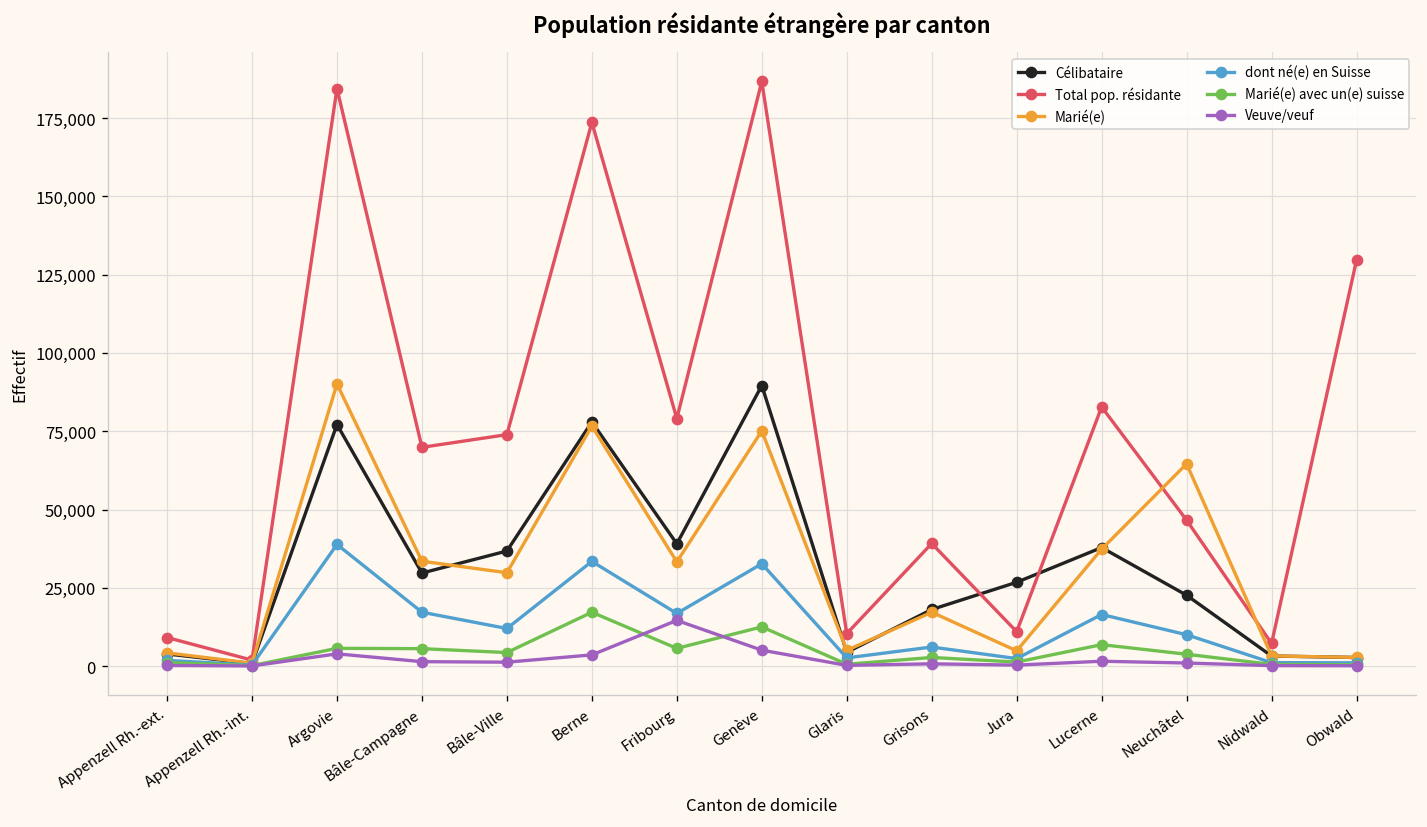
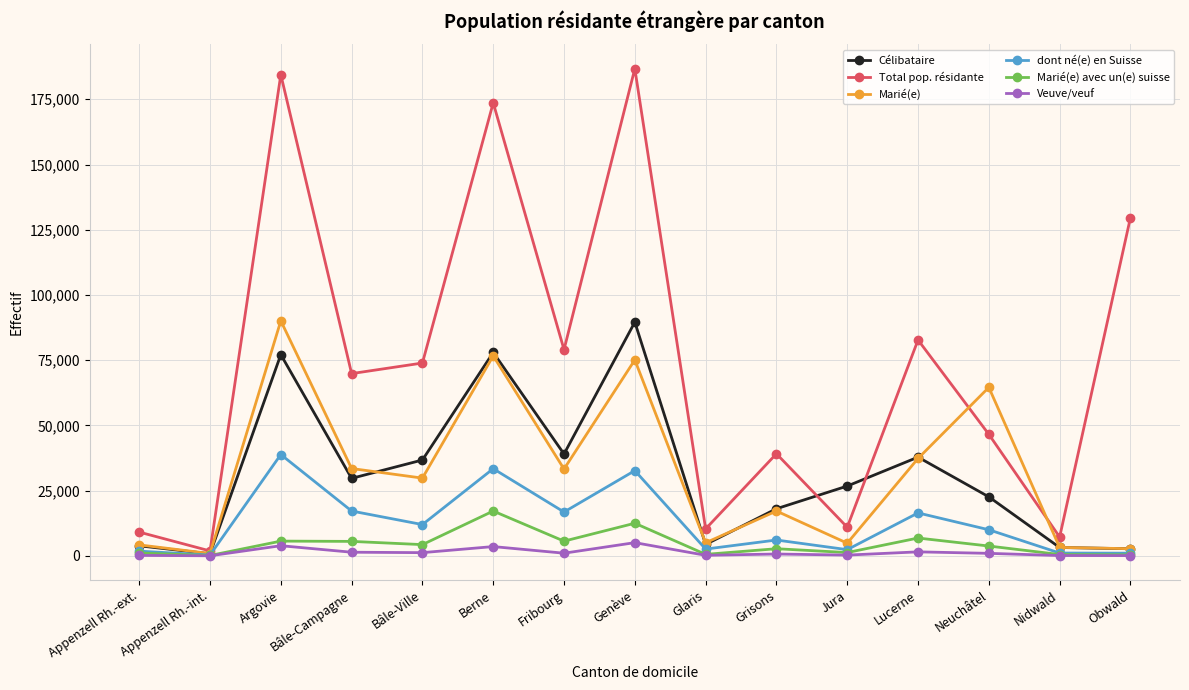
  {
    "Célibataire": {
      "Argovie": "77,000",
      "Bâle-Campagne": "30,000",
      "Bâle-Ville": "37,000",
      "Berne": "78,000",
      "Fribourg": "39,000",
      "Genève": "90,000",
      "Jura": "27,000",
      "Neuchâtel": "23,000"
    },
    "Total pop. résidante": {
      "Appenzell Rh.-ext.": "9,000",
      "Appenzell Rh.-int.": "2,000",
      "Argovie": "184,000",
      "Bâle-Campagne": "70,000",
      "Bâle-Ville": "74,000",
      "Berne": "174,000",
      "Fribourg": "79,000",
      "Genève": "187,000",
      "Glaris": "10,000",
      "Grisons": "39,000",
      "Jura": "11,000",
      "Lucerne": "83,000",
      "Neuchâtel": "47,000",
      "Nidwald": "7,000",
      "Obwald": "130,000"
    },
    "Marié(e)": {
      "Argovie": "90,000",
      "Bâle-Campagne": "33,000",
      "Bâle-Ville": "30,000",
      "Berne": "77,000",
      "Fribourg": "33,000",
      "Genève": "75,000",
      "Jura": "5,000",
      "Neuchâtel": "65,000"
    },
    "dont né(e) en Suisse": {
      "Argovie": "39,000",
      "Bâle-Campagne": "17,000",
      "Bâle-Ville": "12,000",
      "Berne": "33,000",
      "Fribourg": "17,000",
      "Genève": "33,000",
      "Glaris": "3,000",
      "Grisons": "6,000",
      "Jura": "2,000",
      "Lucerne": "16,000",
      "Neuchâtel": "10,000"
    },
    "Marié(e) avec un(e) suisse": {
      "Argovie": "6,000",
      "Bâle-Campagne": "6,000",
      "Bâle-Ville": "4,000",
      "Berne": "17,000",
      "Fribourg": "6,000",
      "Genève": "13,000",
      "Grisons": "3,000",
      "Lucerne": "7,000",
      "Neuchâtel": "4,000"
    },
    "Veuve/veuf": {
      "Argovie": "4,000",
      "Bâle-Campagne": "1,000",
      "Bâle-Ville": "1,000",
      "Berne": "4,000",
-     "Fribourg": "15,000",
+     "Fribourg": "1,000",
      "Genève": "5,000",
      "Grisons": "1,000",
      "Lucerne": "2,000",
      "Neuchâtel": "1,000"
    }
  }
